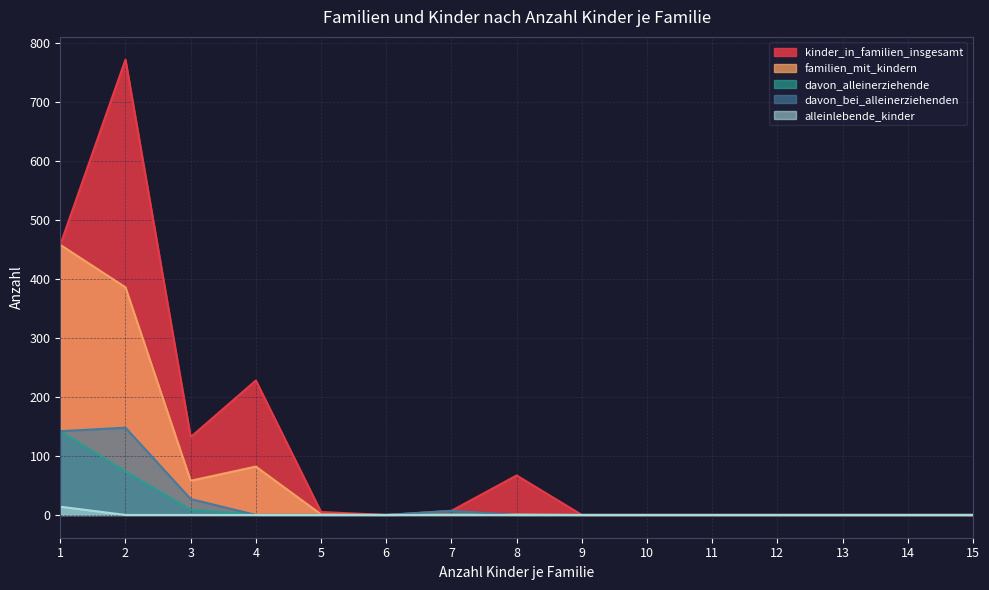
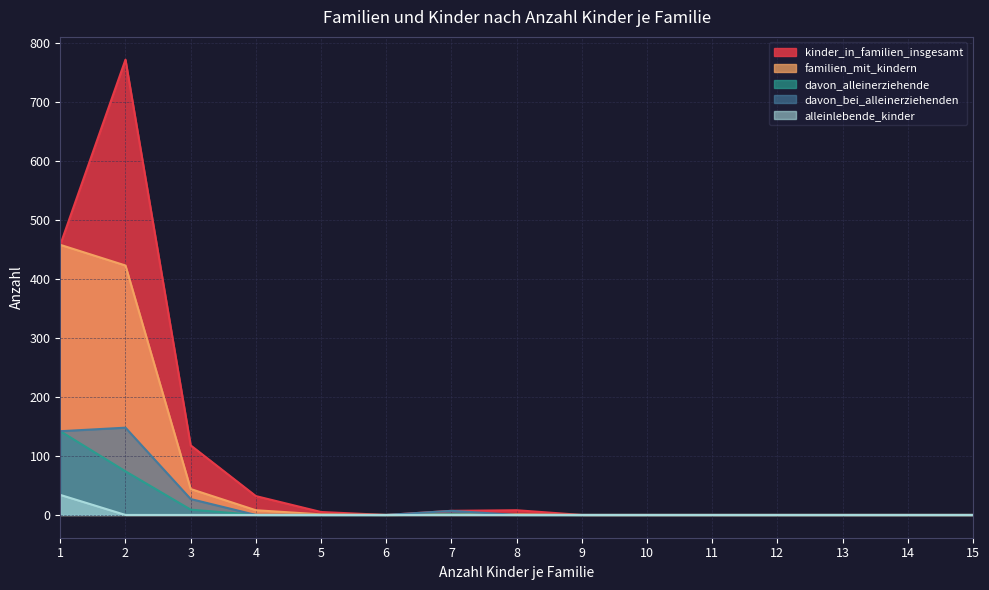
  {
    "kinder_in_familien_insgesamt": {
      "2": 770,
-     "3": 130,
-     "4": 230,
-     "8": 70
+     "3": 120,
+     "4": 30,
+     "8": 10
    },
    "familien_mit_kindern": {
-     "2": 390,
-     "3": 60,
-     "4": 80
+     "2": 420,
+     "3": 40,
+     "4": 10
    },
    "alleinlebende_kinder": {
-     "1": 10,
+     "1": 30,
      "2": 0,
      "3": 0
    }
  }
